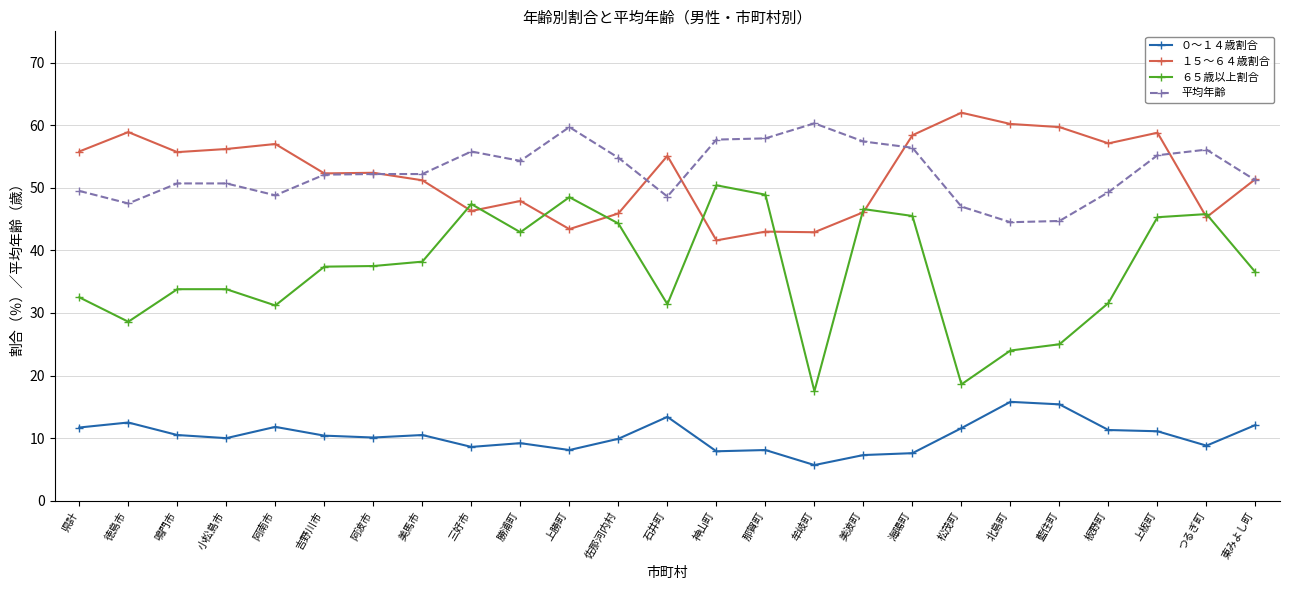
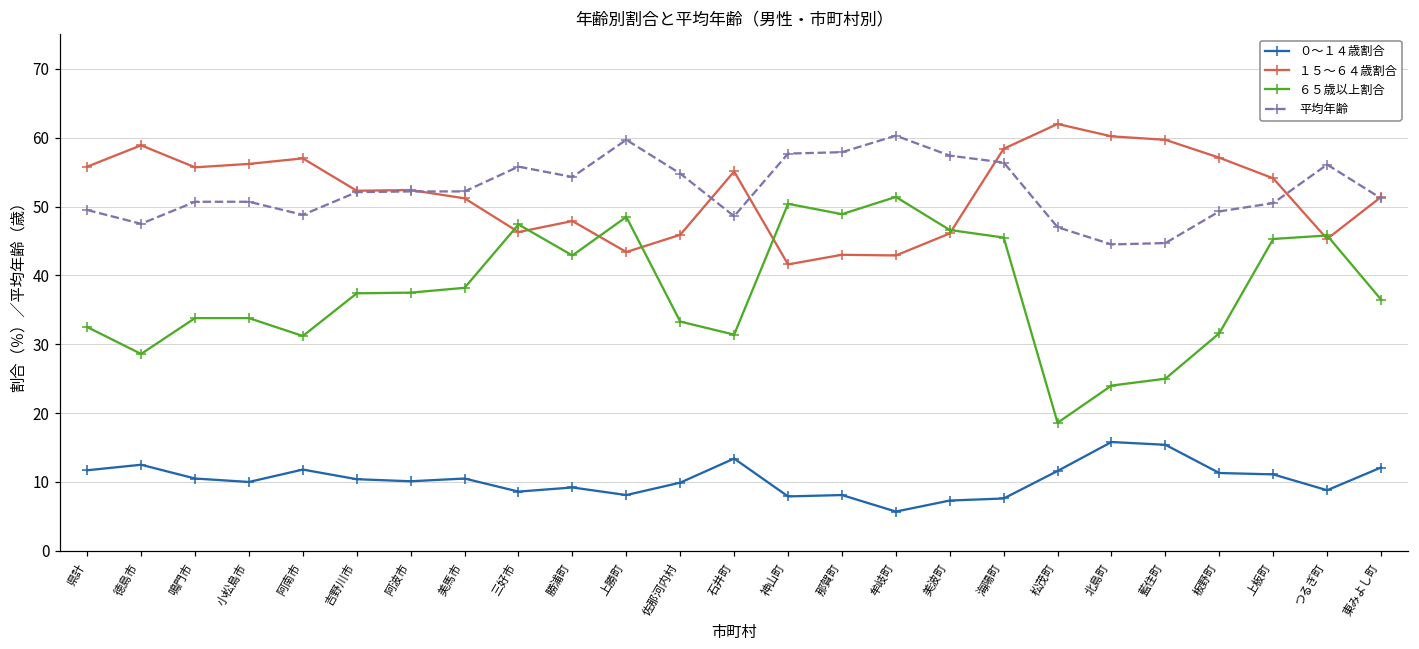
  {
    "０～１４歳割合": {
      "県計": 12,
      "徳島市": 13,
      "鳴門市": 11,
      "小松島市": 10,
      "阿南市": 12,
      "吉野川市": 10,
      "阿波市": 10,
      "美馬市": 11,
      "三好市": 9,
      "勝浦町": 9,
      "上勝町": 8,
      "佐那河内村": 10,
      "石井町": 13,
      "神山町": 8,
      "那賀町": 8,
      "牟岐町": 6,
      "美波町": 7,
      "海陽町": 8,
      "松茂町": 12,
      "北島町": 16,
      "藍住町": 15,
      "板野町": 11,
      "上板町": 11,
      "つるぎ町": 9,
      "東みよし町": 12
    },
    "１５～６４歳割合": {
      "県計": 56,
      "徳島市": 59,
      "鳴門市": 56,
      "小松島市": 56,
      "阿南市": 57,
      "美馬市": 51,
      "三好市": 46,
      "勝浦町": 48,
      "上勝町": 43,
      "佐那河内村": 46,
      "石井町": 55,
      "神山町": 42,
      "那賀町": 43,
      "牟岐町": 43,
      "美波町": 46,
      "海陽町": 58,
      "松茂町": 62,
      "北島町": 60,
      "藍住町": 60,
      "板野町": 57,
-     "上板町": 59,
+     "上板町": 54,
      "つるぎ町": 45
    },
    "６５歳以上割合": {
      "県計": 33,
      "徳島市": 29,
      "鳴門市": 34,
      "小松島市": 34,
      "阿南市": 31,
      "吉野川市": 37,
      "阿波市": 38,
      "美馬市": 38,
      "三好市": 47,
      "勝浦町": 43,
      "上勝町": 49,
-     "佐那河内村": 44,
+     "佐那河内村": 33,
      "石井町": 31,
      "神山町": 50,
      "那賀町": 49,
-     "牟岐町": 18,
+     "牟岐町": 51,
      "美波町": 47,
      "海陽町": 46,
      "松茂町": 19,
      "北島町": 24,
      "藍住町": 25,
      "板野町": 32,
      "上板町": 45,
      "つるぎ町": 46,
      "東みよし町": 37
    },
    "平均年齢": {
      "県計": 50,
      "徳島市": 48,
      "鳴門市": 51,
      "小松島市": 51,
      "阿南市": 49,
      "美馬市": 52,
      "三好市": 56,
      "勝浦町": 54,
      "上勝町": 60,
      "佐那河内村": 55,
      "石井町": 49,
      "神山町": 58,
      "那賀町": 58,
      "牟岐町": 60,
      "美波町": 57,
      "海陽町": 56,
      "松茂町": 47,
      "北島町": 45,
      "藍住町": 45,
      "板野町": 49,
-     "上板町": 55,
+     "上板町": 51,
      "つるぎ町": 56
    }
  }
